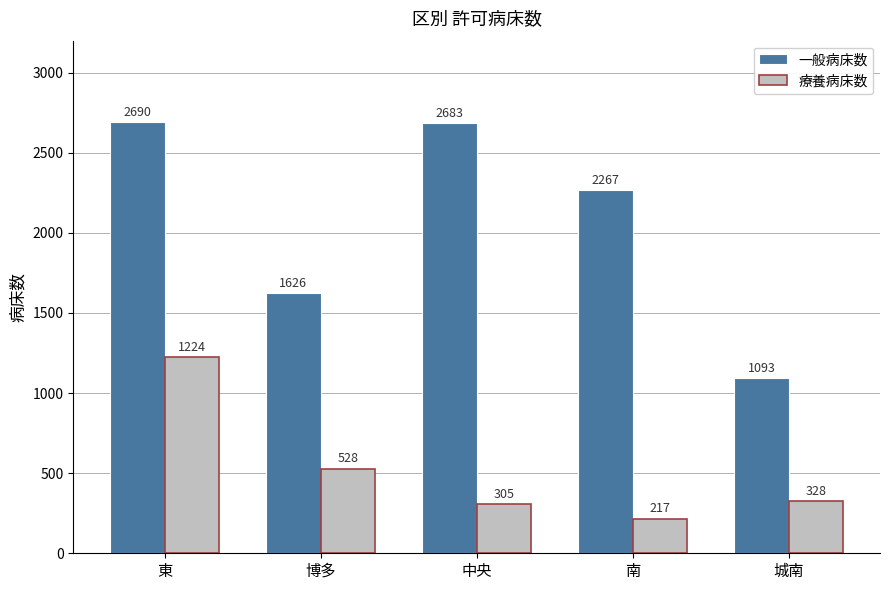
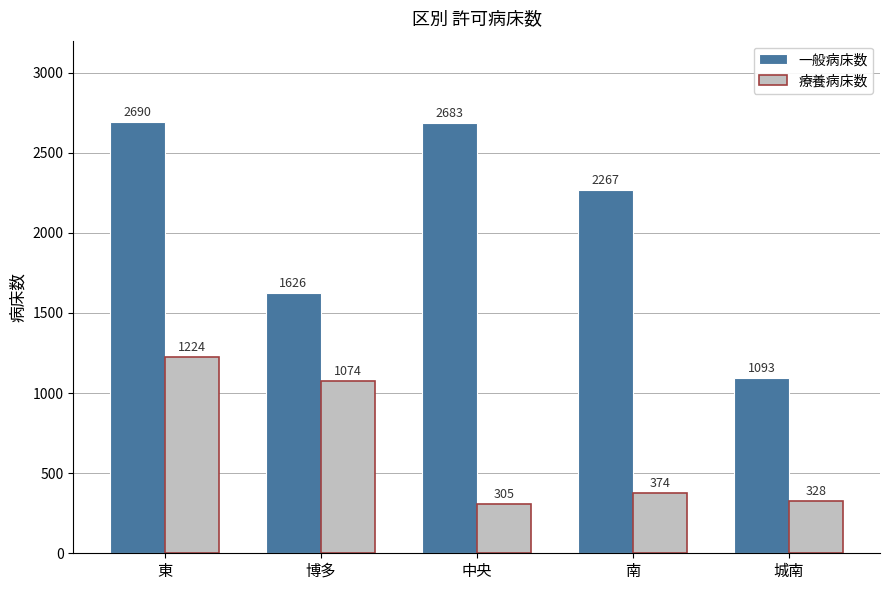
  {
    "一般病床数": {
      "東": 2690,
      "博多": 1626,
      "中央": 2683,
      "南": 2267,
      "城南": 1093
    },
    "療養病床数": {
      "東": 1224,
-     "博多": 528,
+     "博多": 1074,
      "中央": 305,
-     "南": 217,
+     "南": 374,
      "城南": 328
    }
  }
